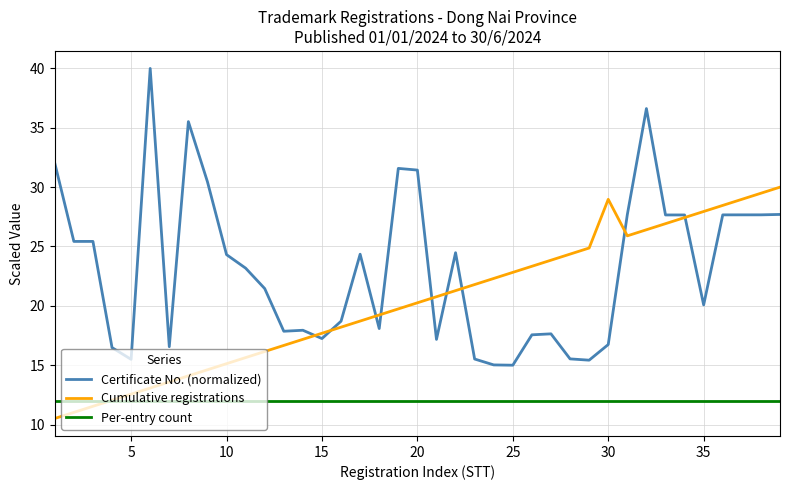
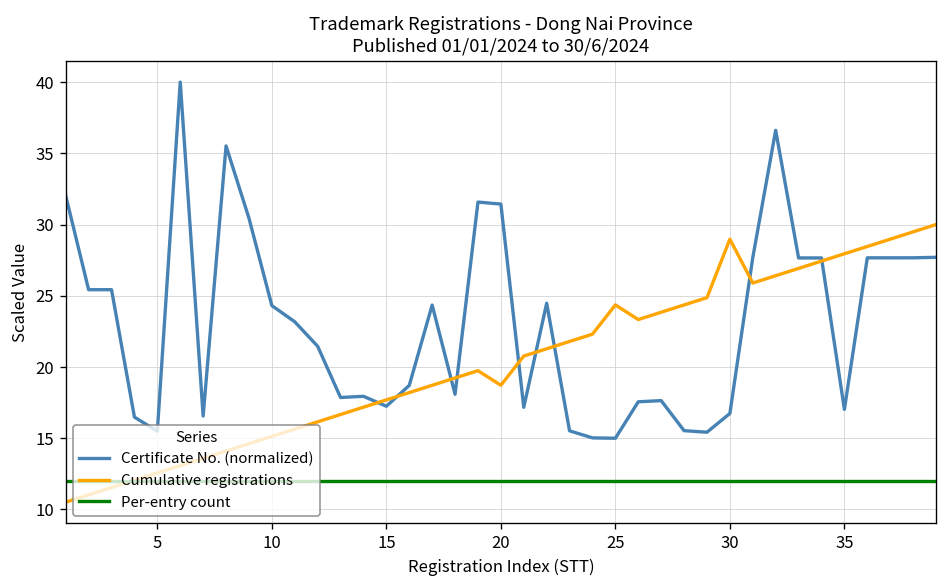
  {
    "Certificate No. (normalized)": {
      "10": 24.3,
      "15": 17.2,
      "20": 31.4,
      "25": 15.0,
      "30": 16.7,
-     "35": 20.1
+     "35": 17.0
    },
    "Cumulative registrations": {
      "15": 17.7,
-     "20": 20.3,
-     "25": 22.8,
+     "20": 18.7,
+     "25": 24.4,
      "30": 29.0,
      "35": 27.9
    },
    "Per-entry count": {
      "15": 12.0,
      "20": 12.0,
      "25": 12.0,
      "30": 12.0,
      "35": 12.0
    }
  }
